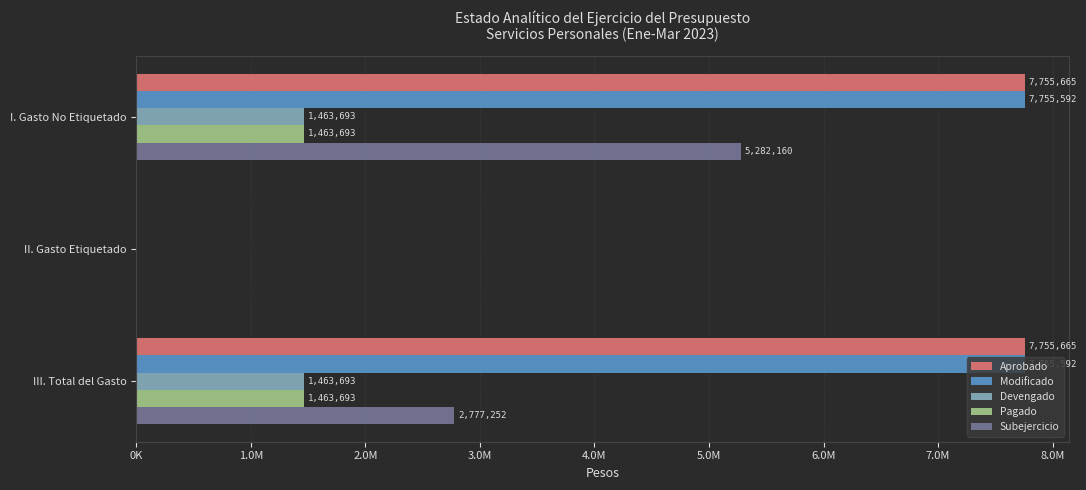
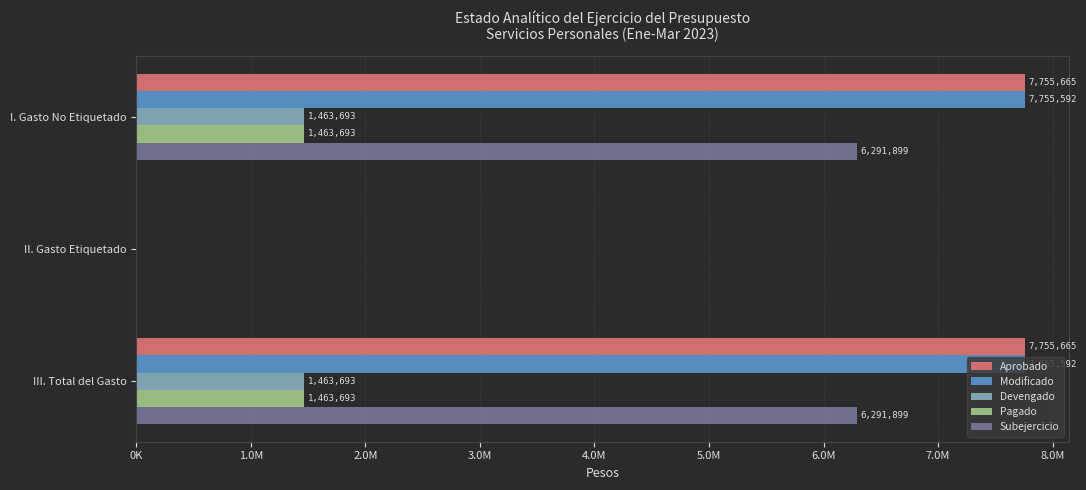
  {
    "Aprobado": {
      "I. Gasto No Etiquetado": "7,755,665",
      "III. Total del Gasto": "7,755,665"
    },
    "Pagado": {
      "I. Gasto No Etiquetado": "1,463,693",
      "III. Total del Gasto": "1,463,693"
    },
    "Subejercicio": {
-     "I. Gasto No Etiquetado": "5,282,160",
-     "III. Total del Gasto": "2,777,252"
+     "I. Gasto No Etiquetado": "6,291,899",
+     "III. Total del Gasto": "6,291,899"
    }
  }
